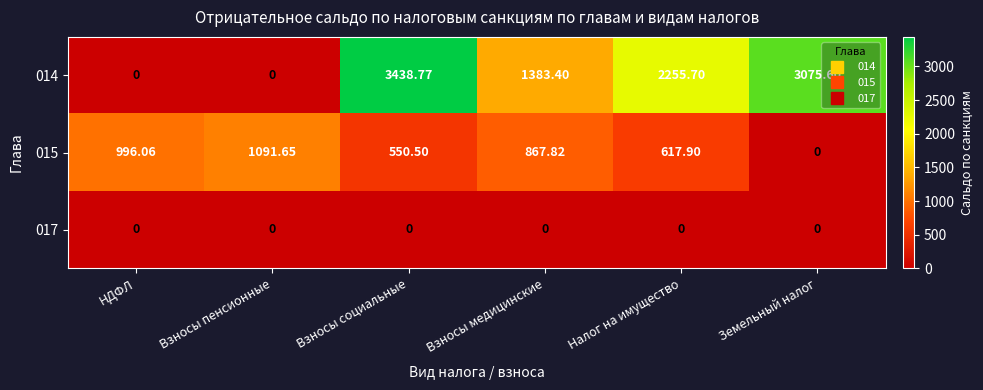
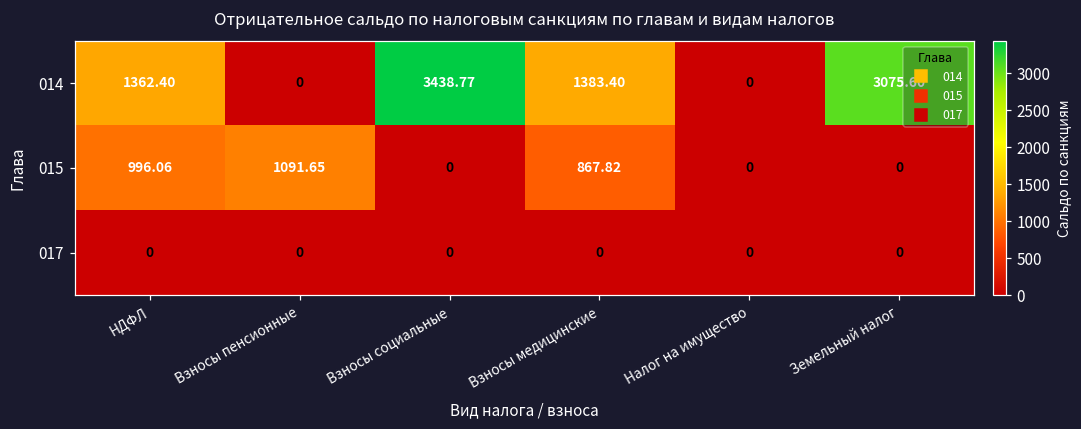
  {
    "014": {
-     "НДФЛ": 0,
+     "НДФЛ": 1362.40,
      "Взносы пенсионные": 0,
      "Взносы социальные": 3438.77,
      "Взносы медицинские": 1383.40,
-     "Налог на имущество": 2255.70
+     "Налог на имущество": 0
    },
    "015": {
      "НДФЛ": 996.06,
      "Взносы пенсионные": 1091.65,
-     "Взносы социальные": 550.50,
+     "Взносы социальные": 0,
      "Взносы медицинские": 867.82,
-     "Налог на имущество": 617.90,
+     "Налог на имущество": 0,
      "Земельный налог": 0
    },
    "017": {
      "НДФЛ": 0,
      "Взносы пенсионные": 0,
      "Взносы социальные": 0,
      "Взносы медицинские": 0,
      "Налог на имущество": 0,
      "Земельный налог": 0
    }
  }
